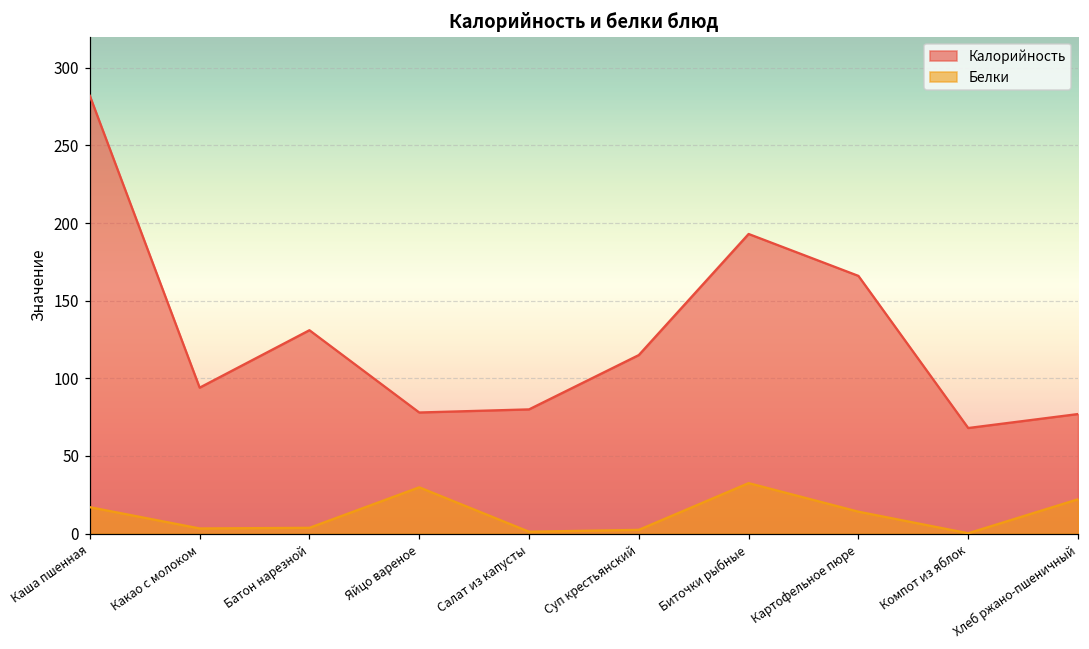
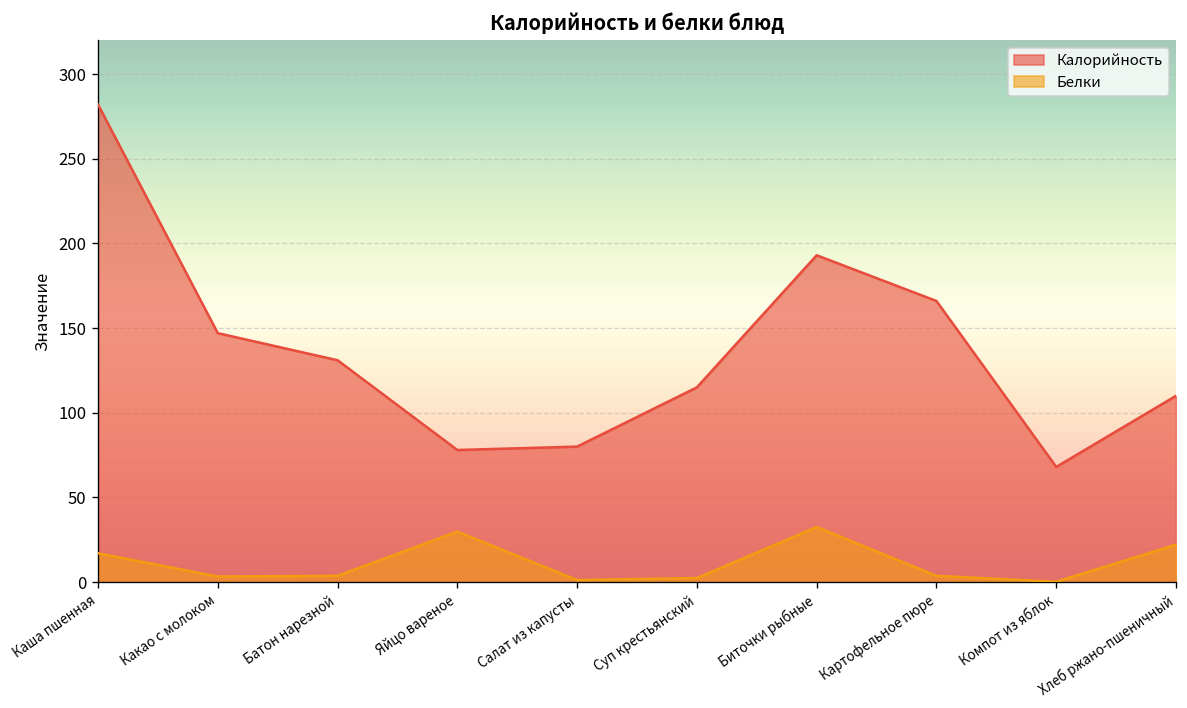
  {
    "Калорийность": {
      "Каша пшенная": 282,
-     "Какао с молоком": 94,
+     "Какао с молоком": 147,
      "Батон нарезной": 131,
      "Яйцо вареное": 78,
      "Салат из капусты": 80,
      "Суп крестьянский": 115,
      "Биточки рыбные": 193,
      "Картофельное пюре": 166,
      "Компот из яблок": 68,
-     "Хлеб ржано-пшеничный": 77
+     "Хлеб ржано-пшеничный": 110
    },
    "Белки": {
      "Каша пшенная": 17,
      "Какао с молоком": 3,
      "Батон нарезной": 4,
      "Яйцо вареное": 30,
      "Салат из капусты": 1,
      "Суп крестьянский": 2,
      "Биточки рыбные": 33,
-     "Картофельное пюре": 14,
+     "Картофельное пюре": 4,
      "Компот из яблок": 0,
      "Хлеб ржано-пшеничный": 22
    }
  }
